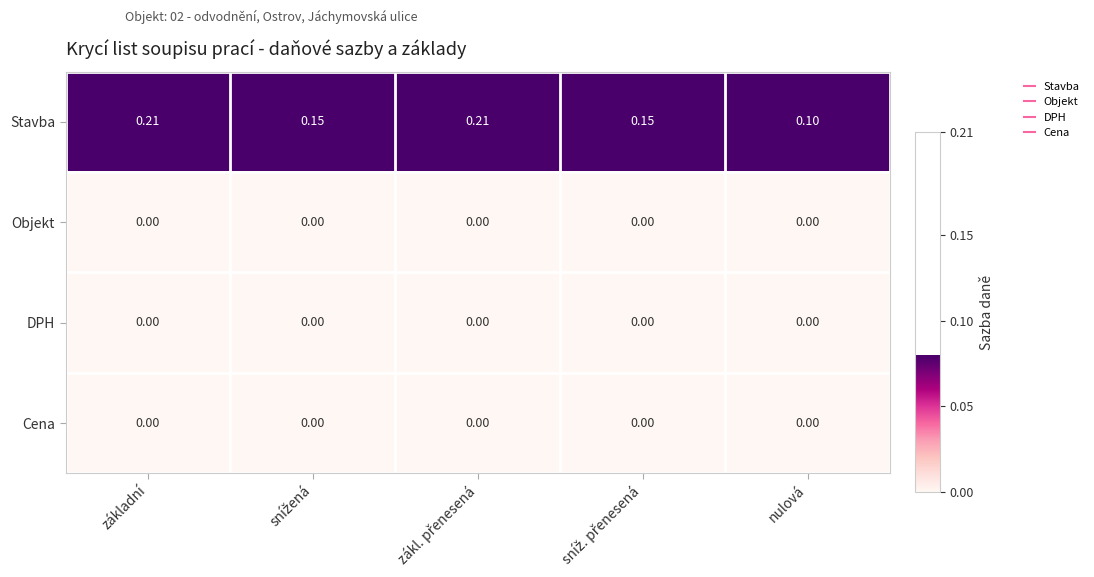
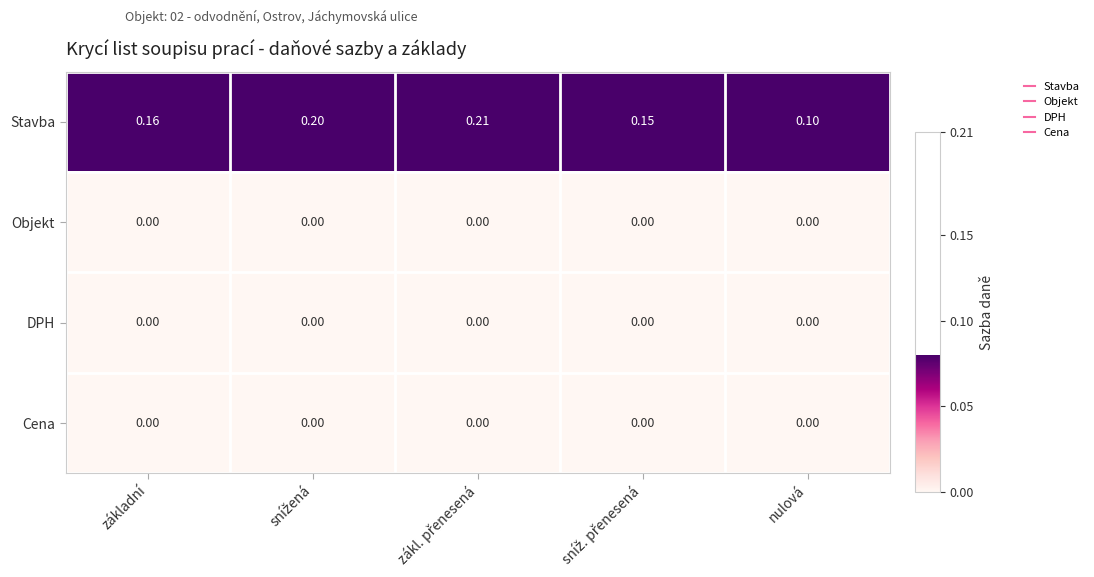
  {
    "Stavba": {
-     "základní": 0.21,
-     "snížená": 0.15,
+     "základní": 0.16,
+     "snížená": 0.20,
      "zákl. přenesená": 0.21,
      "sníž. přenesená": 0.15,
      "nulová": 0.10
    },
    "Objekt": {
      "základní": 0.00,
      "snížená": 0.00,
      "zákl. přenesená": 0.00,
      "sníž. přenesená": 0.00,
      "nulová": 0.00
    },
    "DPH": {
      "základní": 0.00,
      "snížená": 0.00,
      "zákl. přenesená": 0.00,
      "sníž. přenesená": 0.00,
      "nulová": 0.00
    },
    "Cena": {
      "základní": 0.00,
      "snížená": 0.00,
      "zákl. přenesená": 0.00,
      "sníž. přenesená": 0.00,
      "nulová": 0.00
    }
  }
